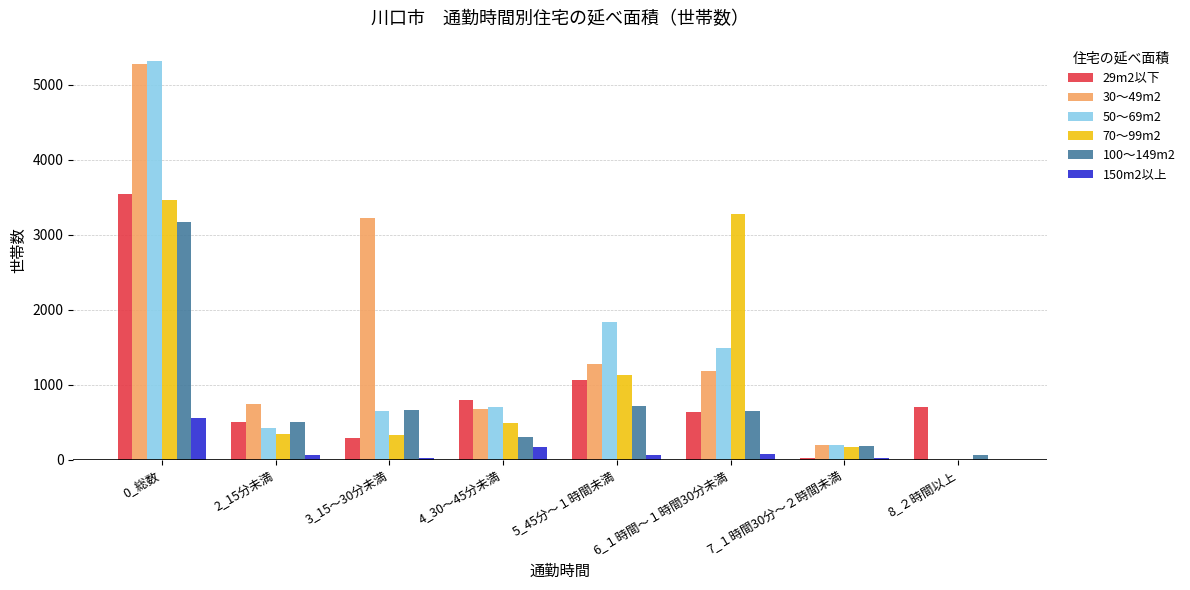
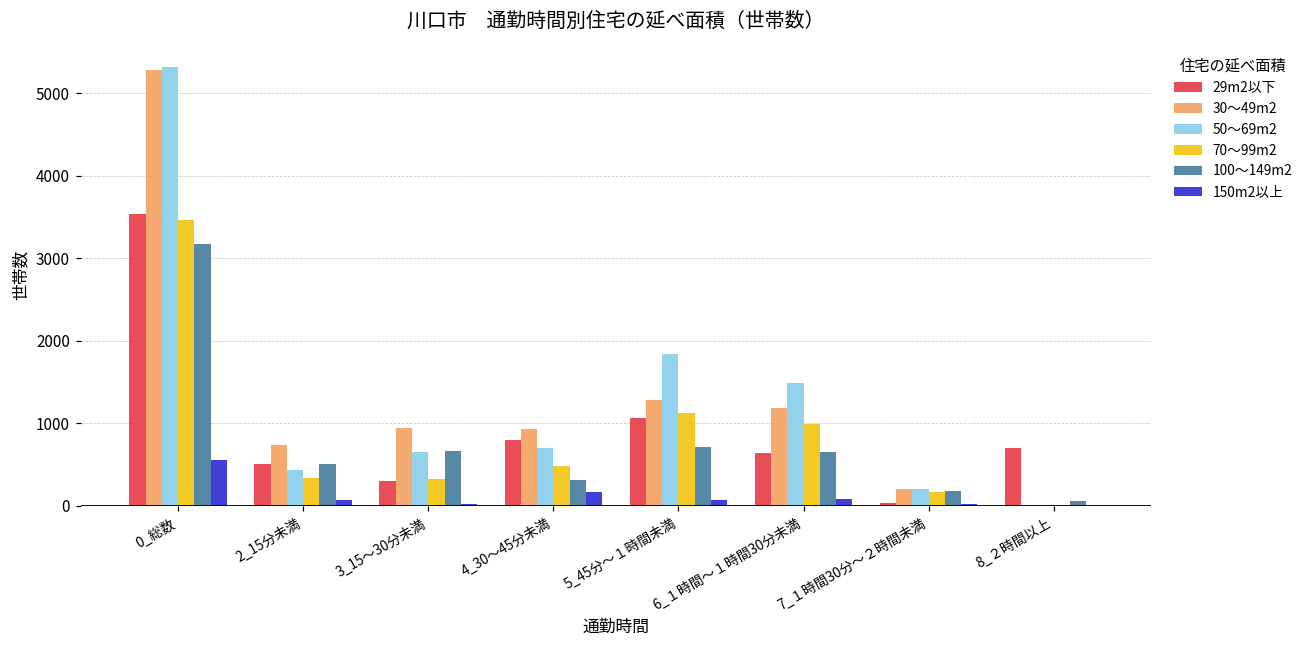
  {
    "29m2以下": {
      "0_総数": 3500,
      "2_15分未満": 500,
      "3_15～30分未満": 300,
      "4_30～45分未満": 800,
      "5_45分～１時間未満": 1100,
      "6_１時間～１時間30分未満": 600,
      "8_２時間以上": 700
    },
    "30～49m2": {
      "0_総数": 5300,
      "2_15分未満": 700,
-     "3_15～30分未満": 3200,
-     "4_30～45分未満": 700,
+     "3_15～30分未満": 900,
+     "4_30～45分未満": 900,
      "5_45分～１時間未満": 1300,
      "6_１時間～１時間30分未満": 1200,
      "7_１時間30分～２時間未満": 200,
      "8_２時間以上": 0
    },
    "50～69m2": {
      "0_総数": 5300,
      "2_15分未満": 400,
      "3_15～30分未満": 700,
      "4_30～45分未満": 700,
      "5_45分～１時間未満": 1800,
      "6_１時間～１時間30分未満": 1500,
      "7_１時間30分～２時間未満": 200,
      "8_２時間以上": 0
    },
    "70～99m2": {
      "0_総数": 3500,
      "2_15分未満": 300,
      "3_15～30分未満": 300,
      "4_30～45分未満": 500,
      "5_45分～１時間未満": 1100,
-     "6_１時間～１時間30分未満": 3300,
+     "6_１時間～１時間30分未満": 1000,
      "7_１時間30分～２時間未満": 200,
      "8_２時間以上": 0
    },
    "100～149m2": {
      "0_総数": 3200,
      "2_15分未満": 500,
      "3_15～30分未満": 700,
      "4_30～45分未満": 300,
      "5_45分～１時間未満": 700,
      "6_１時間～１時間30分未満": 700,
      "7_１時間30分～２時間未満": 200,
      "8_２時間以上": 100
    },
    "150m2以上": {
      "0_総数": 600,
      "2_15分未満": 100,
      "4_30～45分未満": 200,
      "5_45分～１時間未満": 100,
      "6_１時間～１時間30分未満": 100,
      "8_２時間以上": 0
    }
  }
